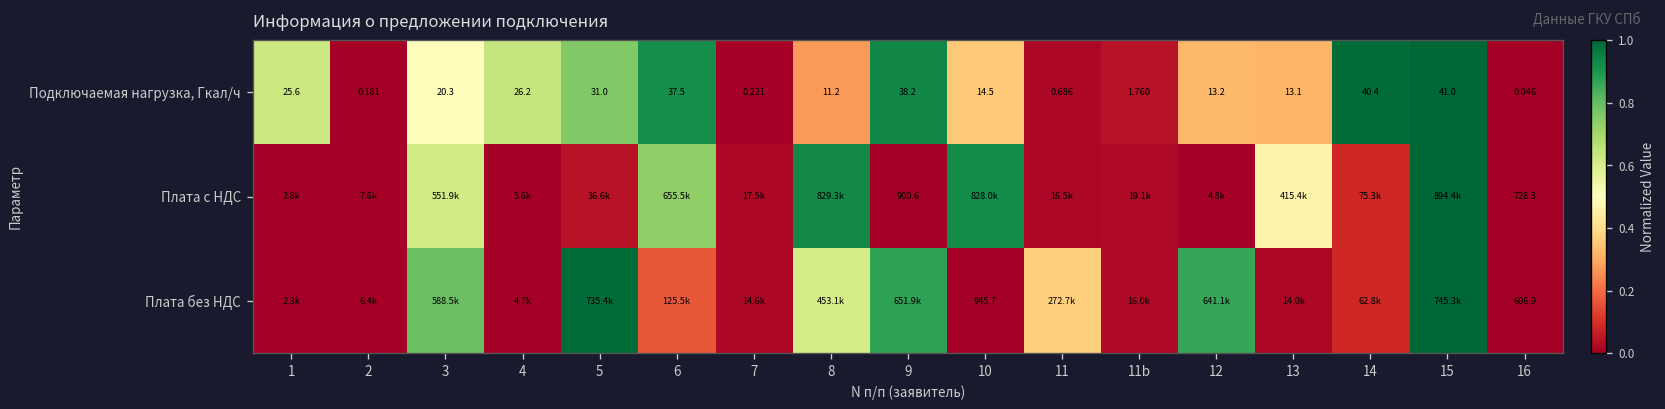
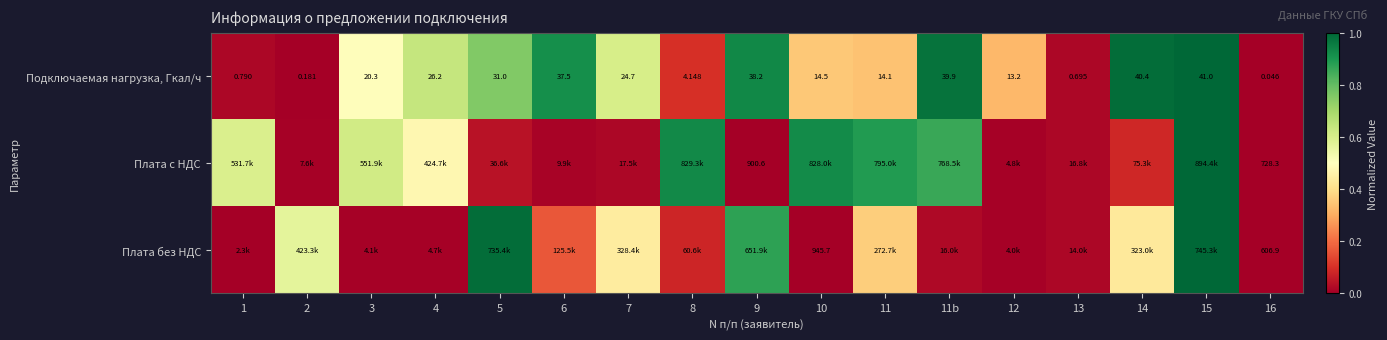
  {
    "Подключаемая нагрузка, Гкал/ч": {
-     "1": "25.6",
+     "1": "0.790",
      "2": "0.181",
      "3": "20.3",
      "4": "26.2",
      "5": "31.0",
      "6": "37.5",
-     "7": "0.221",
-     "8": "11.2",
+     "7": "24.7",
+     "8": "4.148",
      "9": "38.2",
      "10": "14.5",
-     "11": "0.686",
-     "11b": "1.760",
+     "11": "14.1",
+     "11b": "39.9",
      "12": "13.2",
-     "13": "13.1",
+     "13": "0.695",
      "14": "40.4",
      "15": "41.0",
      "16": "0.046"
    },
    "Плата с НДС": {
-     "1": "2.8k",
+     "1": "531.7k",
      "2": "7.6k",
      "3": "551.9k",
-     "4": "5.6k",
+     "4": "424.7k",
      "5": "36.6k",
-     "6": "655.5k",
+     "6": "9.9k",
      "7": "17.5k",
      "8": "829.3k",
      "9": "900.6",
      "10": "828.0k",
-     "11": "16.5k",
-     "11b": "19.1k",
+     "11": "795.0k",
+     "11b": "768.5k",
      "12": "4.8k",
-     "13": "415.4k",
+     "13": "16.8k",
      "14": "75.3k",
      "15": "894.4k",
      "16": "728.3"
    },
    "Плата без НДС": {
      "1": "2.3k",
-     "2": "6.4k",
-     "3": "588.5k",
+     "2": "423.3k",
+     "3": "4.1k",
      "4": "4.7k",
      "5": "735.4k",
      "6": "125.5k",
-     "7": "14.6k",
-     "8": "453.1k",
+     "7": "328.4k",
+     "8": "60.6k",
      "9": "651.9k",
      "10": "945.7",
      "11": "272.7k",
      "11b": "16.0k",
-     "12": "641.1k",
+     "12": "4.0k",
      "13": "14.0k",
-     "14": "62.8k",
+     "14": "323.0k",
      "15": "745.3k",
      "16": "606.9"
    }
  }
